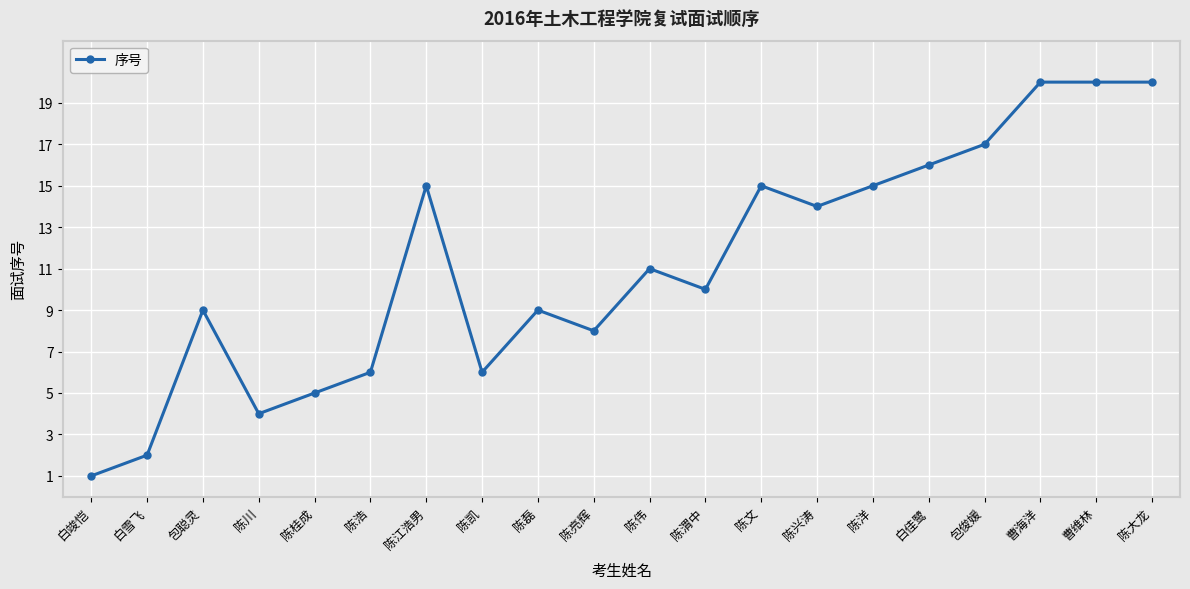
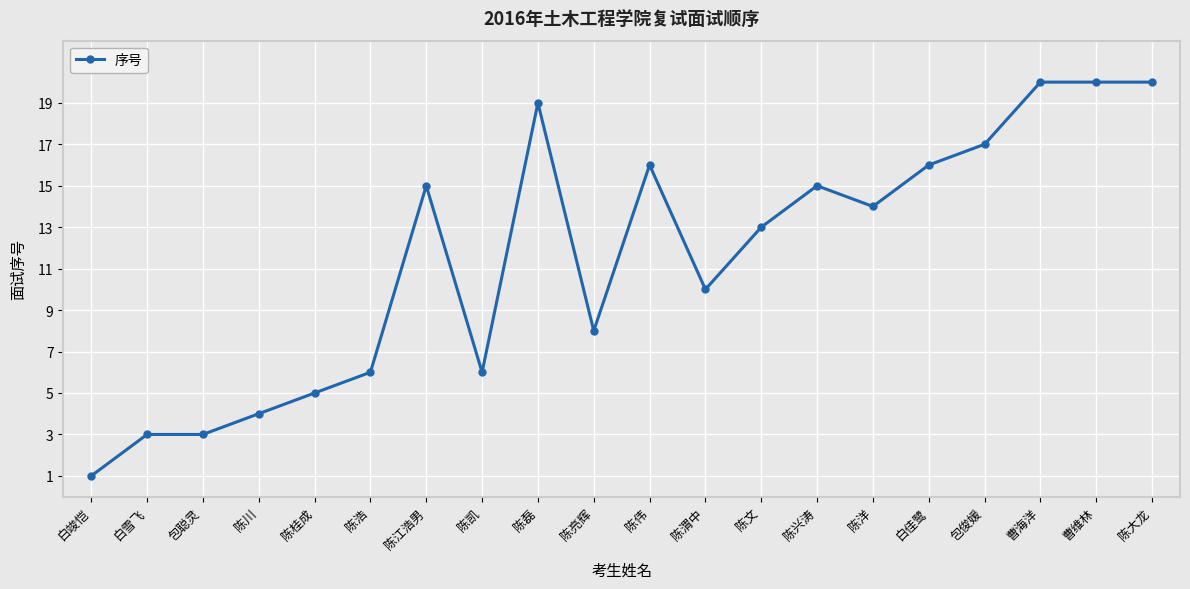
  {
    "白竣恺": 1,
-   "白雪飞": 2,
-   "包聪灵": 9,
+   "白雪飞": 3,
+   "包聪灵": 3,
    "陈川": 4,
    "陈桂成": 5,
    "陈浩": 6,
    "陈江浩男": 15,
    "陈凯": 6,
-   "陈磊": 9,
+   "陈磊": 19,
    "陈亮辉": 8,
-   "陈伟": 11,
+   "陈伟": 16,
    "陈渭中": 10,
-   "陈文": 15,
-   "陈兴涛": 14,
-   "陈洋": 15,
+   "陈文": 13,
+   "陈兴涛": 15,
+   "陈洋": 14,
    "白佳鹭": 16,
    "包俊媛": 17,
    "曹海洋": 20,
    "曹维林": 20,
    "陈大龙": 20
  }
